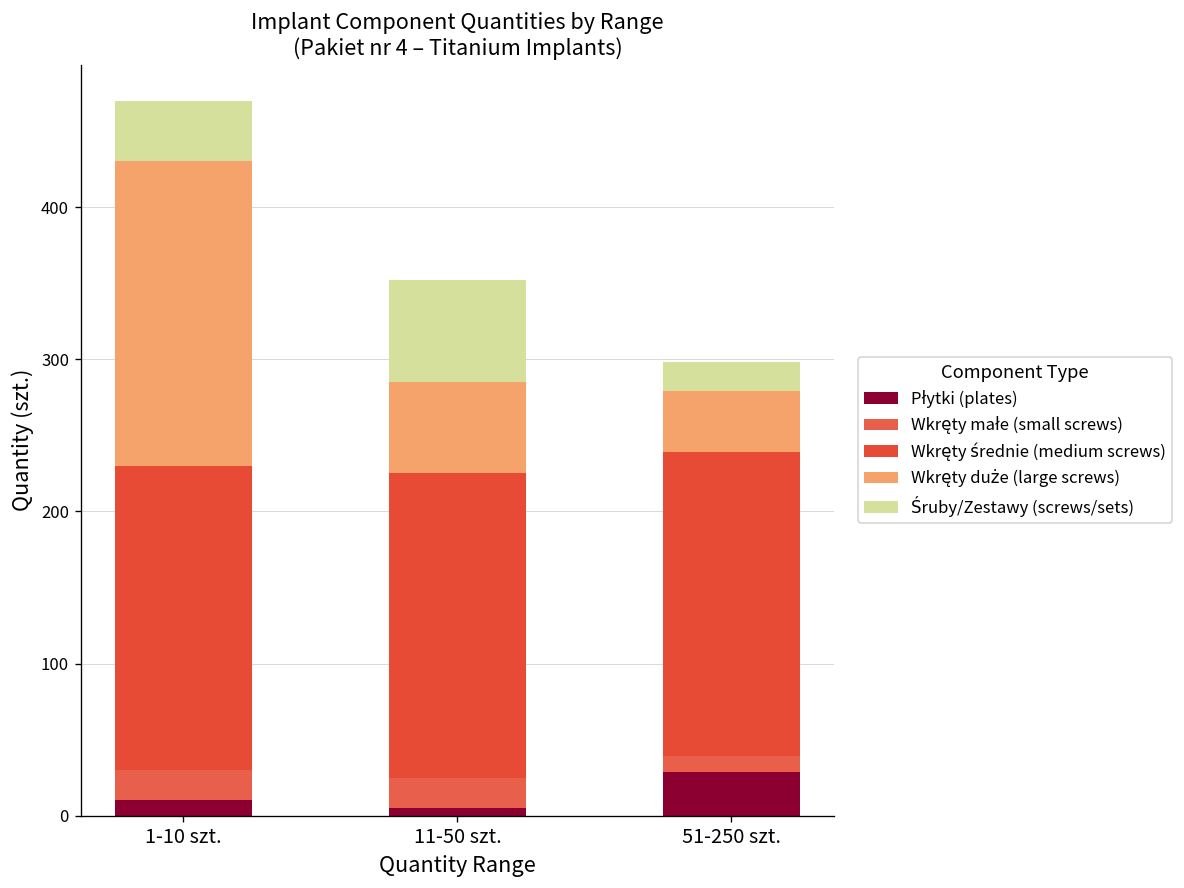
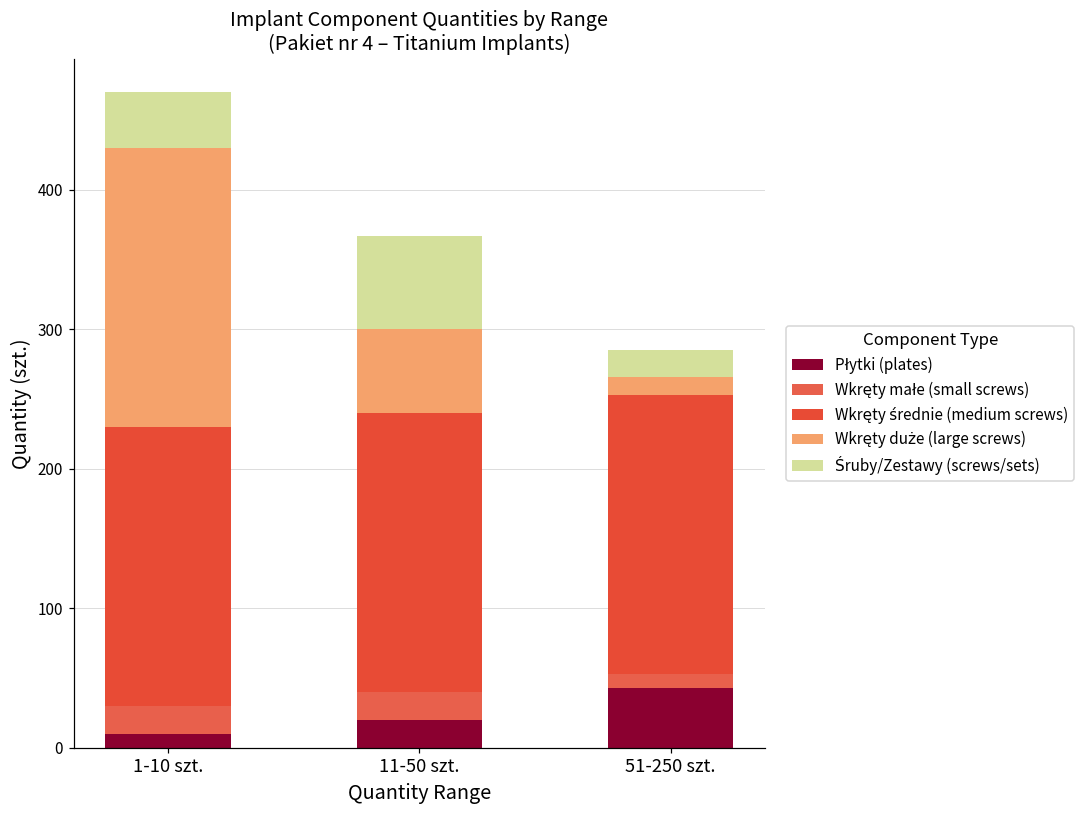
  {
    "Płytki (plates)": {
      "1-10 szt.": 10,
-     "11-50 szt.": 5,
-     "51-250 szt.": 29
+     "11-50 szt.": 20,
+     "51-250 szt.": 43
    },
    "Wkręty duże (large screws)": {
      "1-10 szt.": 200,
      "11-50 szt.": 60,
-     "51-250 szt.": 40
+     "51-250 szt.": 13
    },
    "Śruby/Zestawy (screws/sets)": {
      "1-10 szt.": 40,
      "11-50 szt.": 67,
      "51-250 szt.": 19
    }
  }
